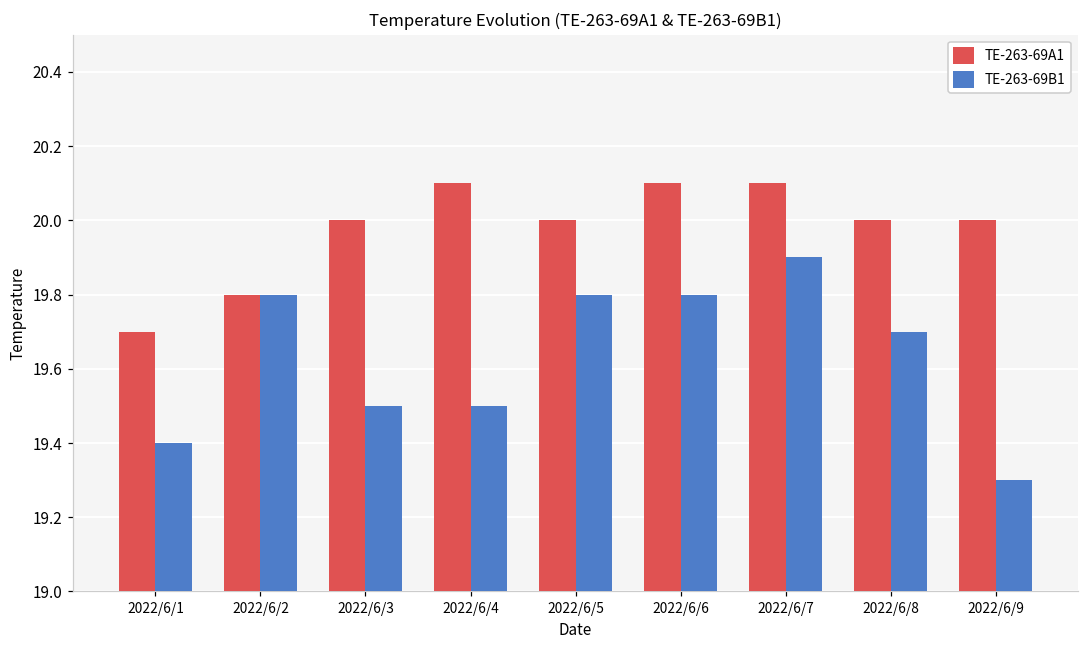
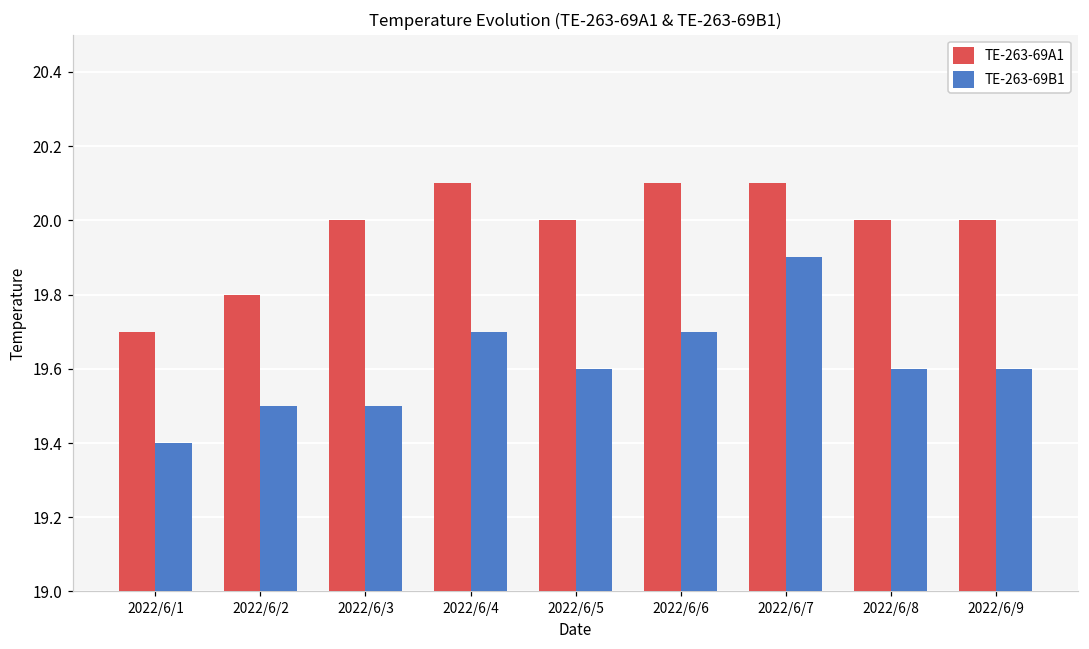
  {
    "TE-263-69A1": {
      "2022/6/1": 19.7,
      "2022/6/2": 19.8,
      "2022/6/3": 20.0,
      "2022/6/4": 20.1,
      "2022/6/5": 20.0,
      "2022/6/6": 20.1,
      "2022/6/7": 20.1,
      "2022/6/8": 20.0,
      "2022/6/9": 20.0
    },
    "TE-263-69B1": {
      "2022/6/1": 19.4,
-     "2022/6/2": 19.8,
+     "2022/6/2": 19.5,
      "2022/6/3": 19.5,
-     "2022/6/4": 19.5,
-     "2022/6/5": 19.8,
-     "2022/6/6": 19.8,
+     "2022/6/4": 19.7,
+     "2022/6/5": 19.6,
+     "2022/6/6": 19.7,
      "2022/6/7": 19.9,
-     "2022/6/8": 19.7,
-     "2022/6/9": 19.3
+     "2022/6/8": 19.6,
+     "2022/6/9": 19.6
    }
  }
